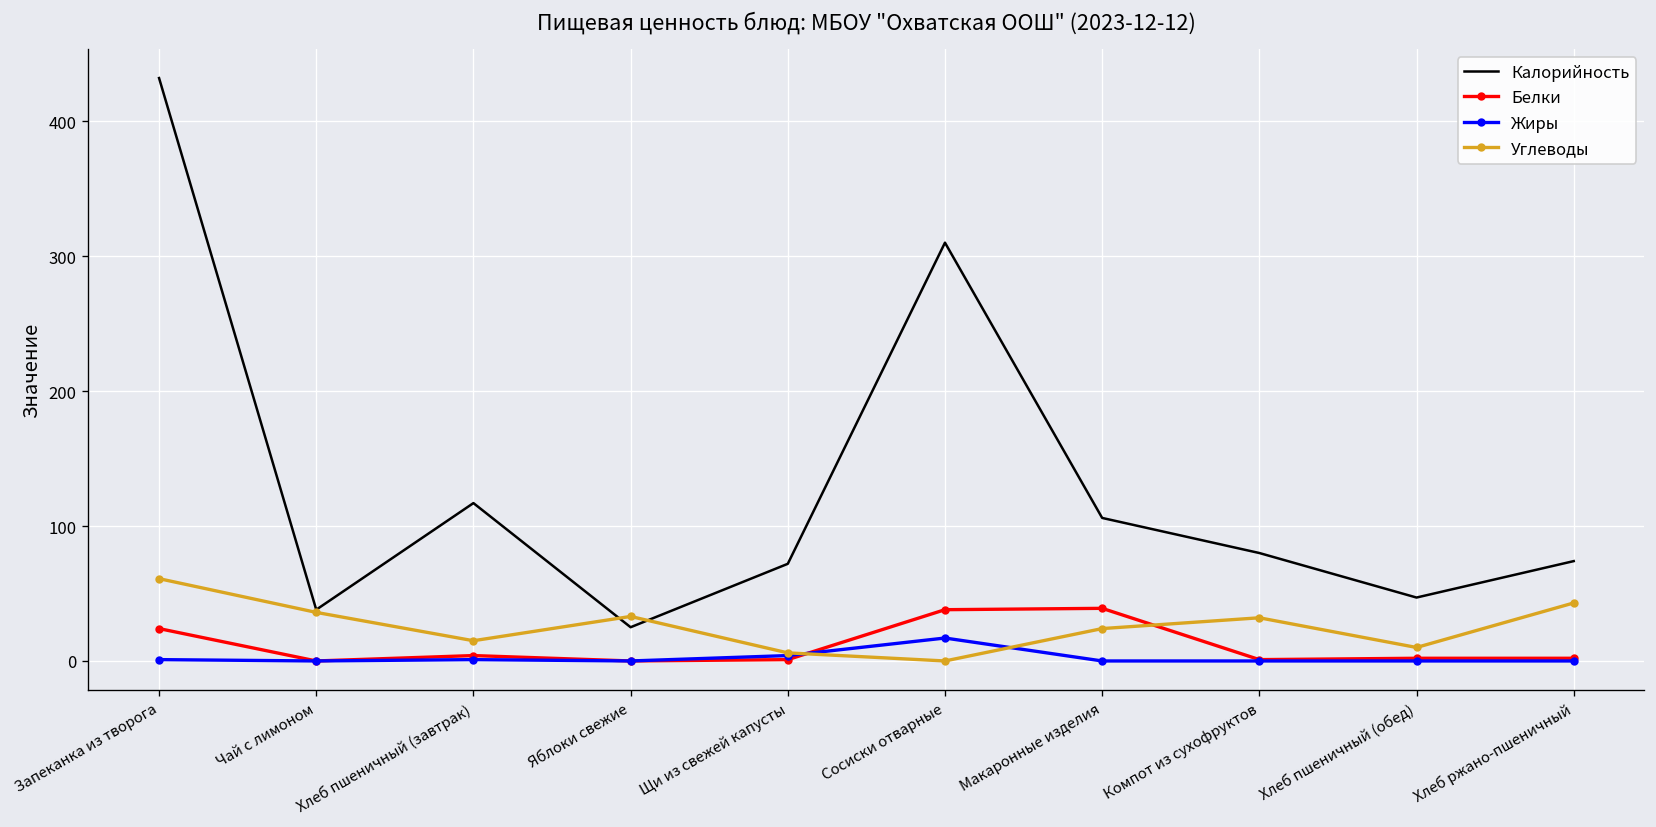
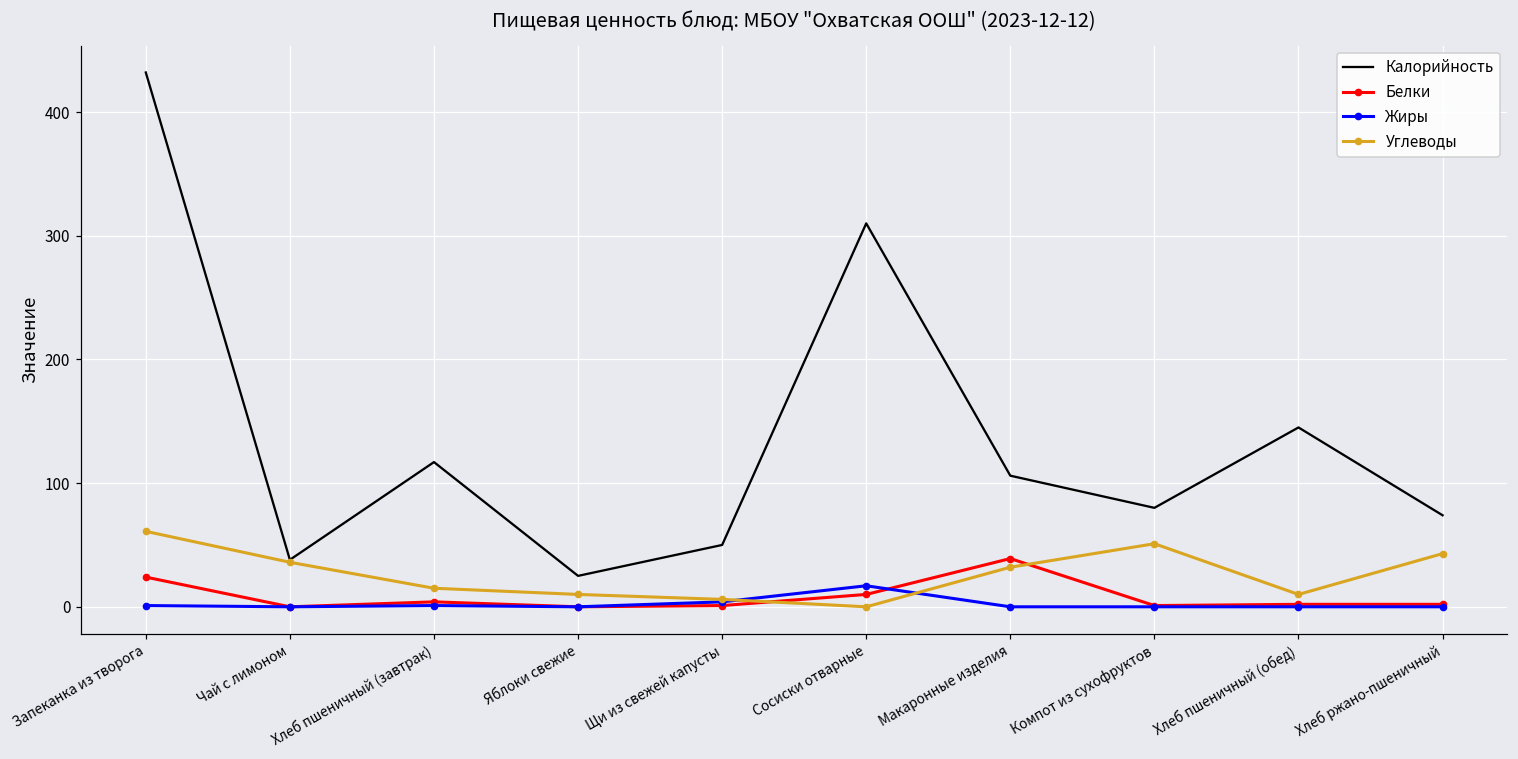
  {
    "Калорийность": {
      "Запеканка из творога": 432,
      "Хлеб пшеничный (завтрак)": 117,
      "Яблоки свежие": 25,
-     "Щи из свежей капусты": 72,
+     "Щи из свежей капусты": 50,
      "Сосиски отварные": 310,
      "Макаронные изделия": 106,
      "Компот из сухофруктов": 80,
-     "Хлеб пшеничный (обед)": 47,
+     "Хлеб пшеничный (обед)": 145,
      "Хлеб ржано-пшеничный": 74
    },
    "Белки": {
      "Запеканка из творога": 24,
      "Хлеб пшеничный (завтрак)": 4,
      "Щи из свежей капусты": 1,
-     "Сосиски отварные": 38,
+     "Сосиски отварные": 10,
      "Макаронные изделия": 39
    },
    "Жиры": {
      "Запеканка из творога": 1,
      "Хлеб пшеничный (завтрак)": 1,
      "Сосиски отварные": 17,
      "Макаронные изделия": 0
    },
    "Углеводы": {
      "Запеканка из творога": 61,
      "Хлеб пшеничный (завтрак)": 15,
-     "Яблоки свежие": 33,
+     "Яблоки свежие": 10,
      "Сосиски отварные": 0,
-     "Макаронные изделия": 24,
-     "Компот из сухофруктов": 32,
+     "Макаронные изделия": 32,
+     "Компот из сухофруктов": 51,
      "Хлеб пшеничный (обед)": 10,
      "Хлеб ржано-пшеничный": 43
    }
  }
